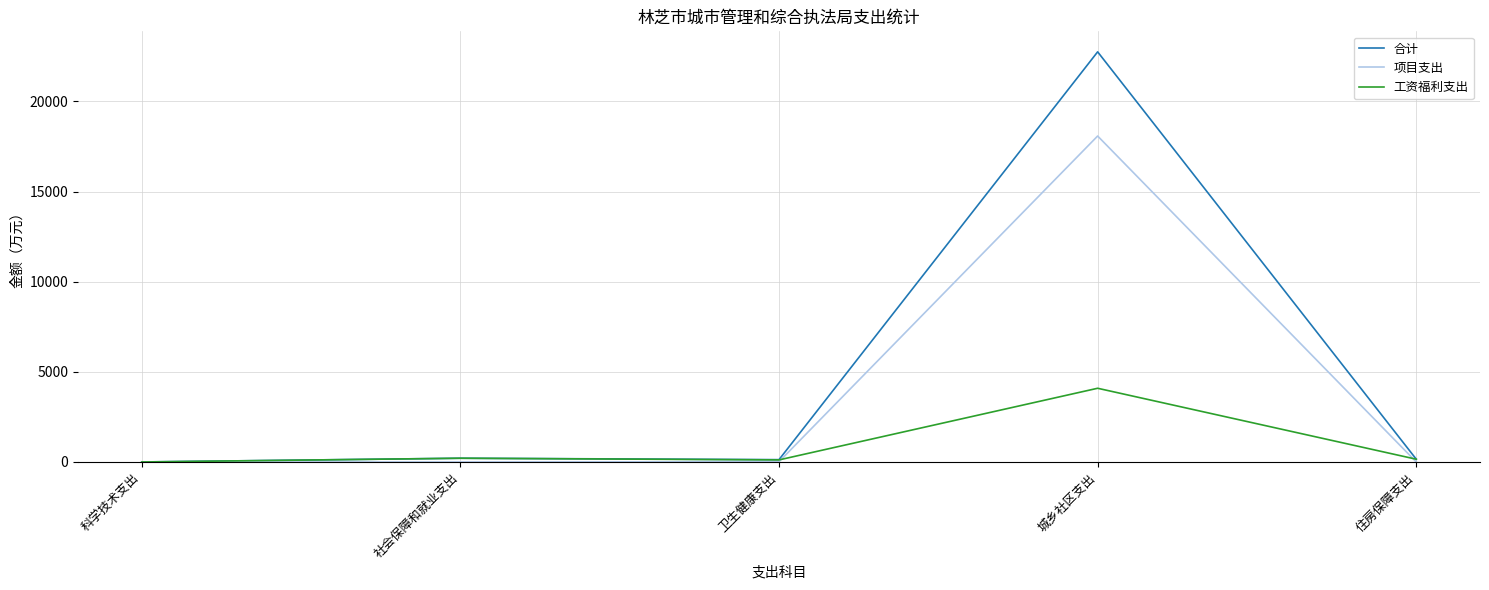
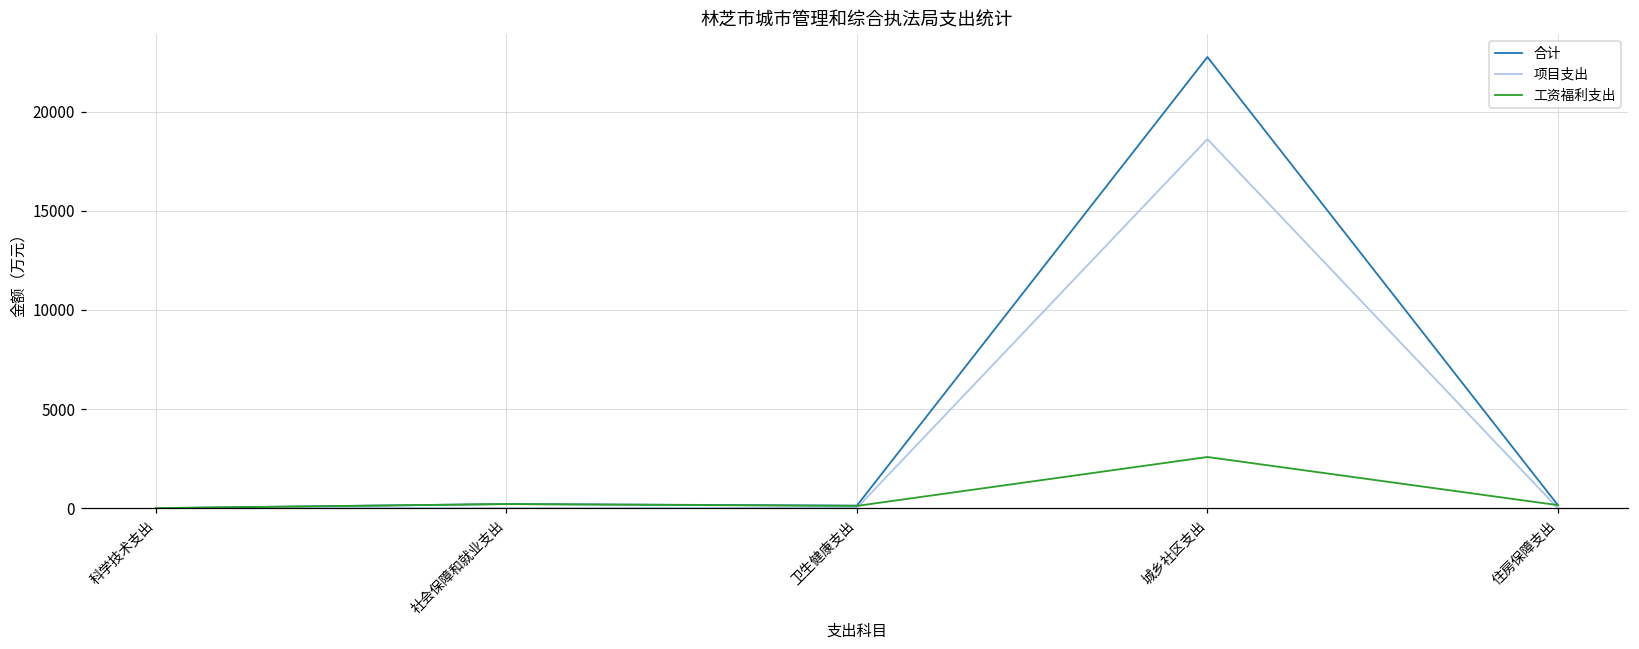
  {
    "合计": {
      "城乡社区支出": 22800
    },
    "项目支出": {
      "社会保障和就业支出": 0,
-     "城乡社区支出": 18100,
+     "城乡社区支出": 18600,
      "住房保障支出": 0
    },
    "工资福利支出": {
-     "城乡社区支出": 4100
+     "城乡社区支出": 2600
    }
  }
